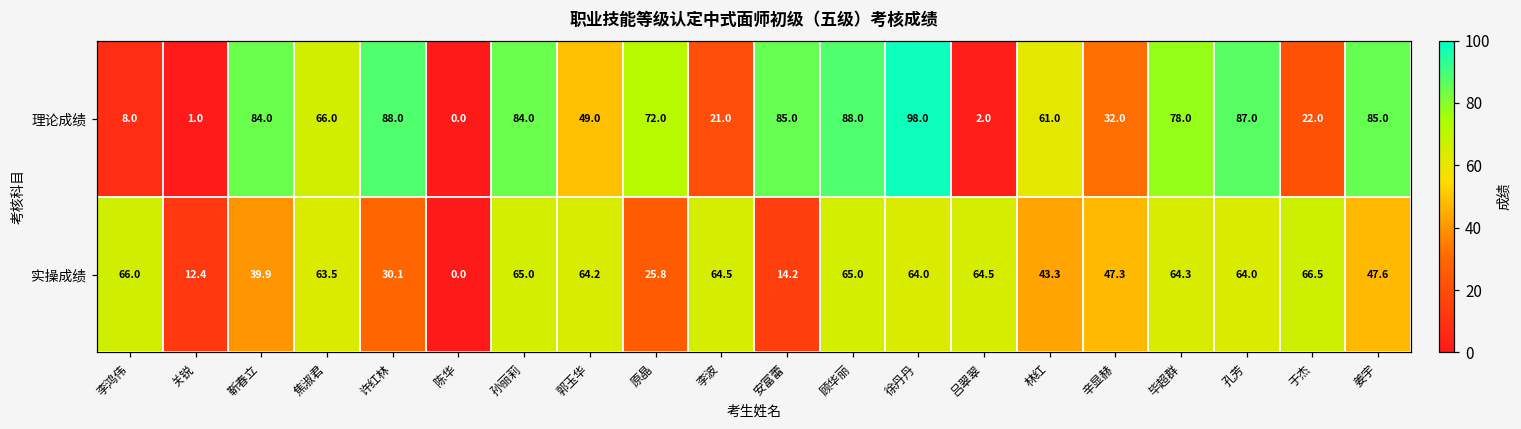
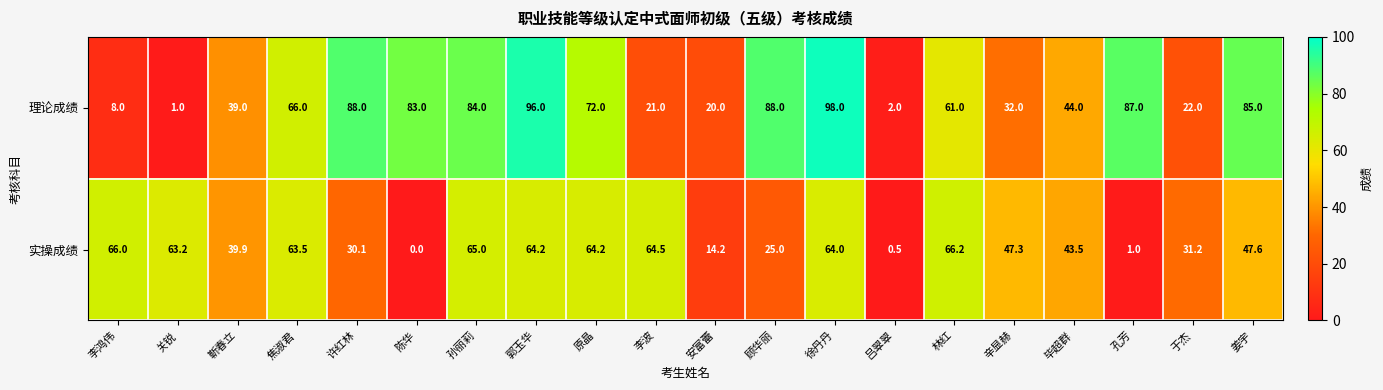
  {
    "理论成绩": {
      "李鸿伟": 8.0,
      "关锐": 1.0,
-     "靳春立": 84.0,
+     "靳春立": 39.0,
      "焦淑君": 66.0,
      "许红林": 88.0,
-     "陈华": 0.0,
+     "陈华": 83.0,
      "孙丽莉": 84.0,
-     "郭玉华": 49.0,
+     "郭玉华": 96.0,
      "原晶": 72.0,
      "李波": 21.0,
-     "安富蕾": 85.0,
+     "安富蕾": 20.0,
      "顾华丽": 88.0,
      "徐丹丹": 98.0,
      "吕翠翠": 2.0,
      "林红": 61.0,
      "辛显赫": 32.0,
-     "毕超群": 78.0,
+     "毕超群": 44.0,
      "孔芳": 87.0,
      "于杰": 22.0,
      "姜宇": 85.0
    },
    "实操成绩": {
      "李鸿伟": 66.0,
-     "关锐": 12.4,
+     "关锐": 63.2,
      "靳春立": 39.9,
      "焦淑君": 63.5,
      "许红林": 30.1,
      "陈华": 0.0,
      "孙丽莉": 65.0,
      "郭玉华": 64.2,
-     "原晶": 25.8,
+     "原晶": 64.2,
      "李波": 64.5,
      "安富蕾": 14.2,
-     "顾华丽": 65.0,
+     "顾华丽": 25.0,
      "徐丹丹": 64.0,
-     "吕翠翠": 64.5,
-     "林红": 43.3,
+     "吕翠翠": 0.5,
+     "林红": 66.2,
      "辛显赫": 47.3,
-     "毕超群": 64.3,
-     "孔芳": 64.0,
-     "于杰": 66.5,
+     "毕超群": 43.5,
+     "孔芳": 1.0,
+     "于杰": 31.2,
      "姜宇": 47.6
    }
  }
